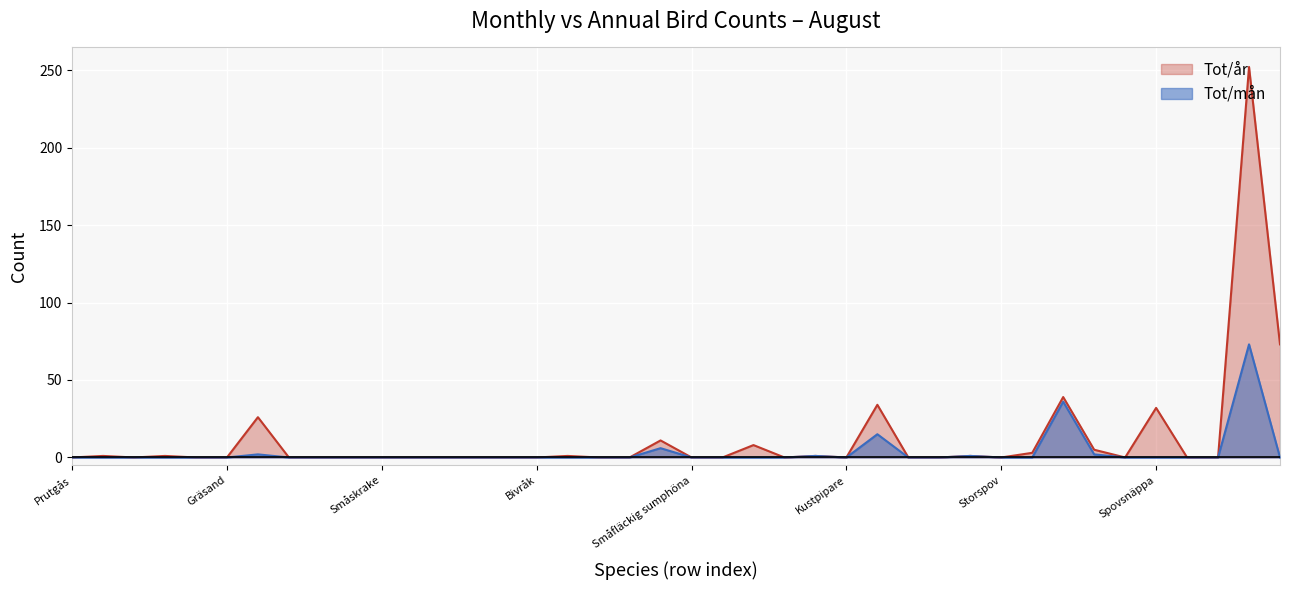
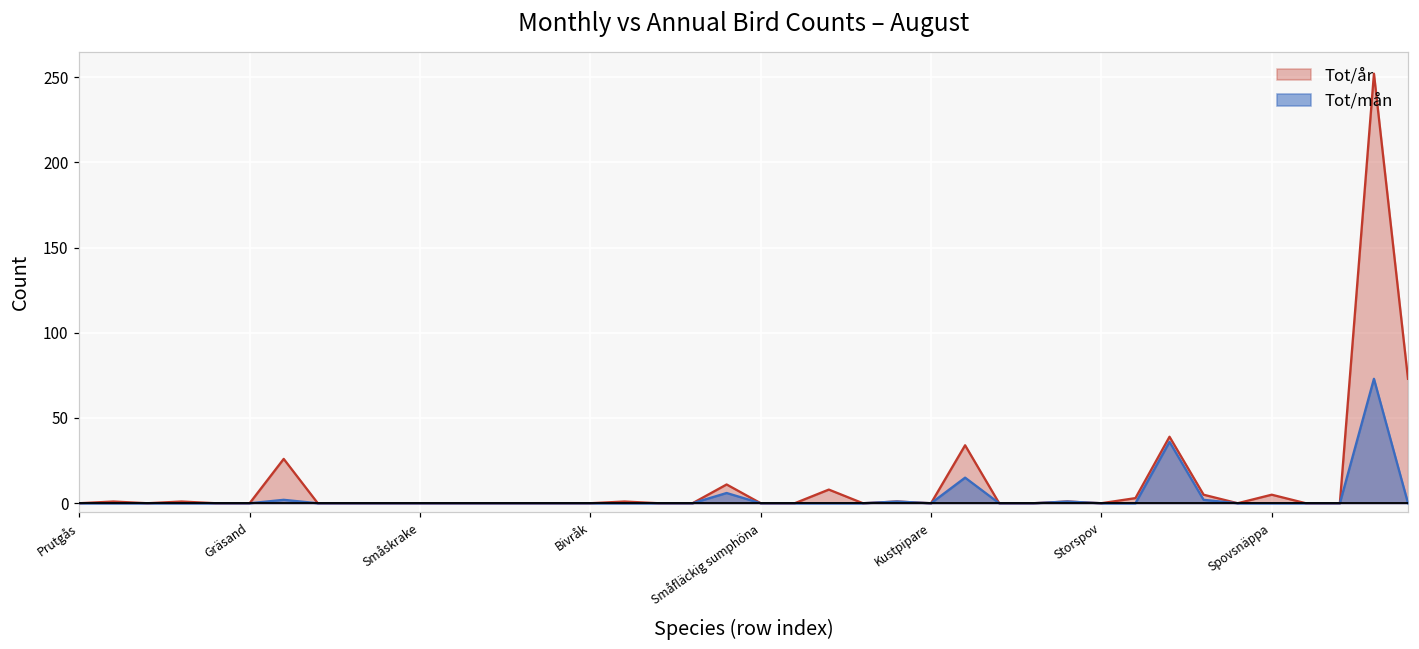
  {
    "Tot/år": {
-     "Spovsnäppa": 32
+     "Spovsnäppa": 5
    },
    "Tot/mån": {
      "Spovsnäppa": 0
    }
  }
